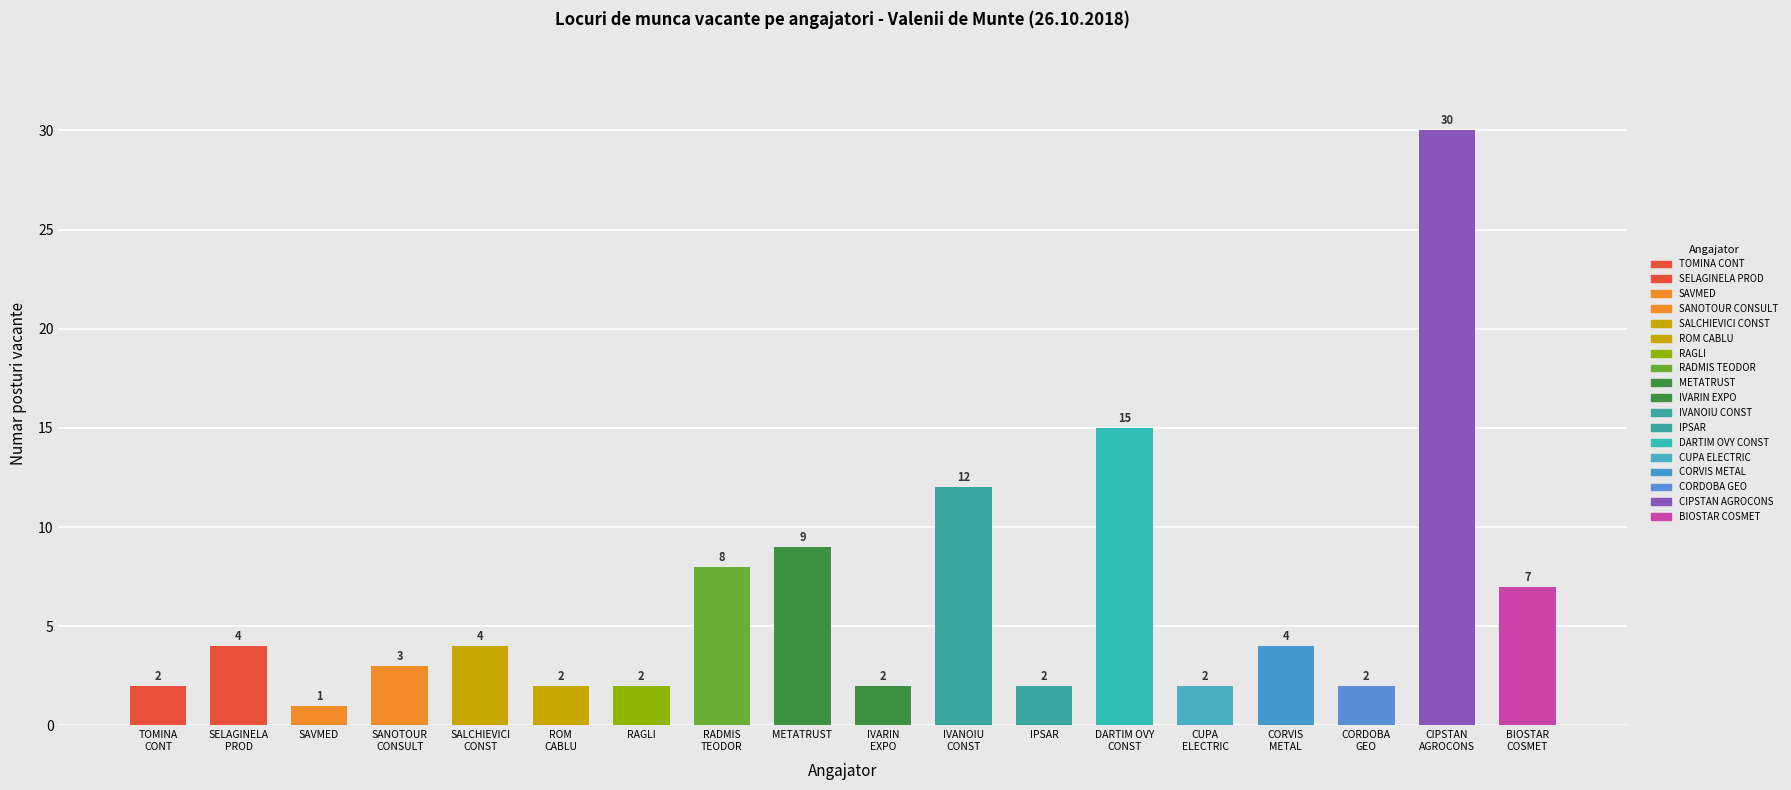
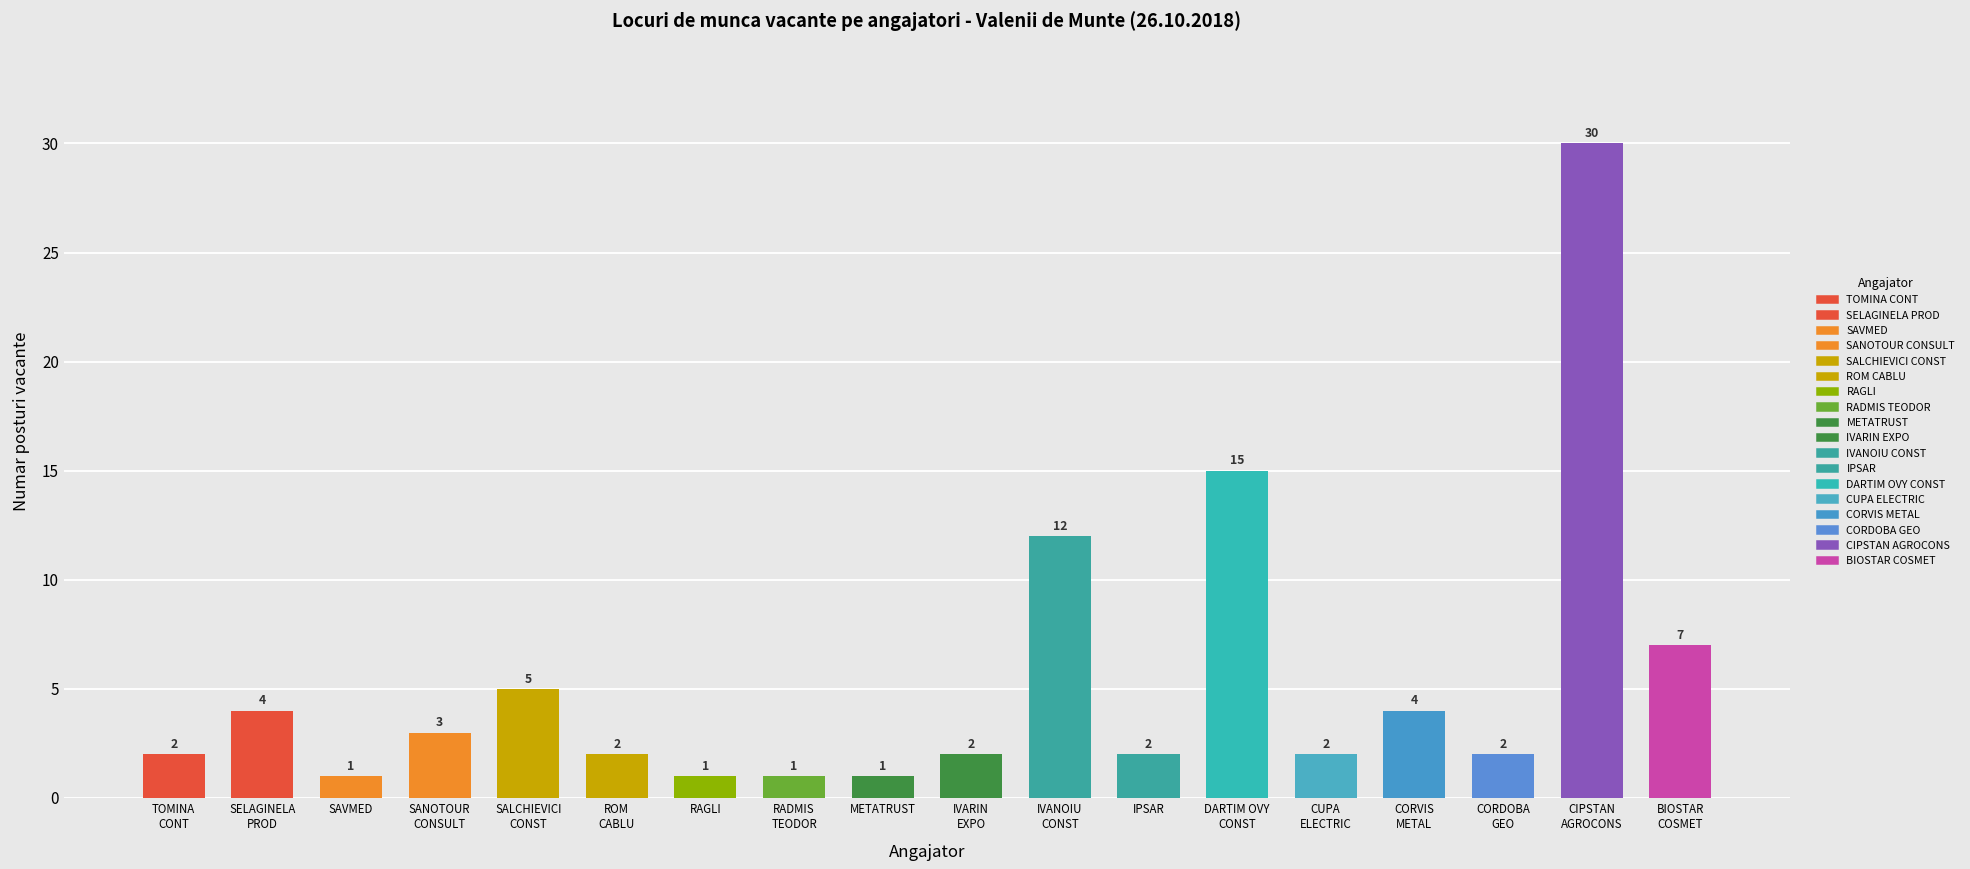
  {
    "TOMINA CONT": 2,
    "SELAGINELA PROD": 4,
    "SAVMED": 1,
    "SANOTOUR CONSULT": 3,
-   "SALCHIEVICI CONST": 4,
+   "SALCHIEVICI CONST": 5,
    "ROM CABLU": 2,
-   "RAGLI": 2,
-   "RADMIS TEODOR": 8,
-   "METATRUST": 9,
+   "RAGLI": 1,
+   "RADMIS TEODOR": 1,
+   "METATRUST": 1,
    "IVARIN EXPO": 2,
    "IVANOIU CONST": 12,
    "IPSAR": 2,
    "DARTIM OVY CONST": 15,
    "CUPA ELECTRIC": 2,
    "CORVIS METAL": 4,
    "CORDOBA GEO": 2,
    "CIPSTAN AGROCONS": 30,
    "BIOSTAR COSMET": 7
  }
